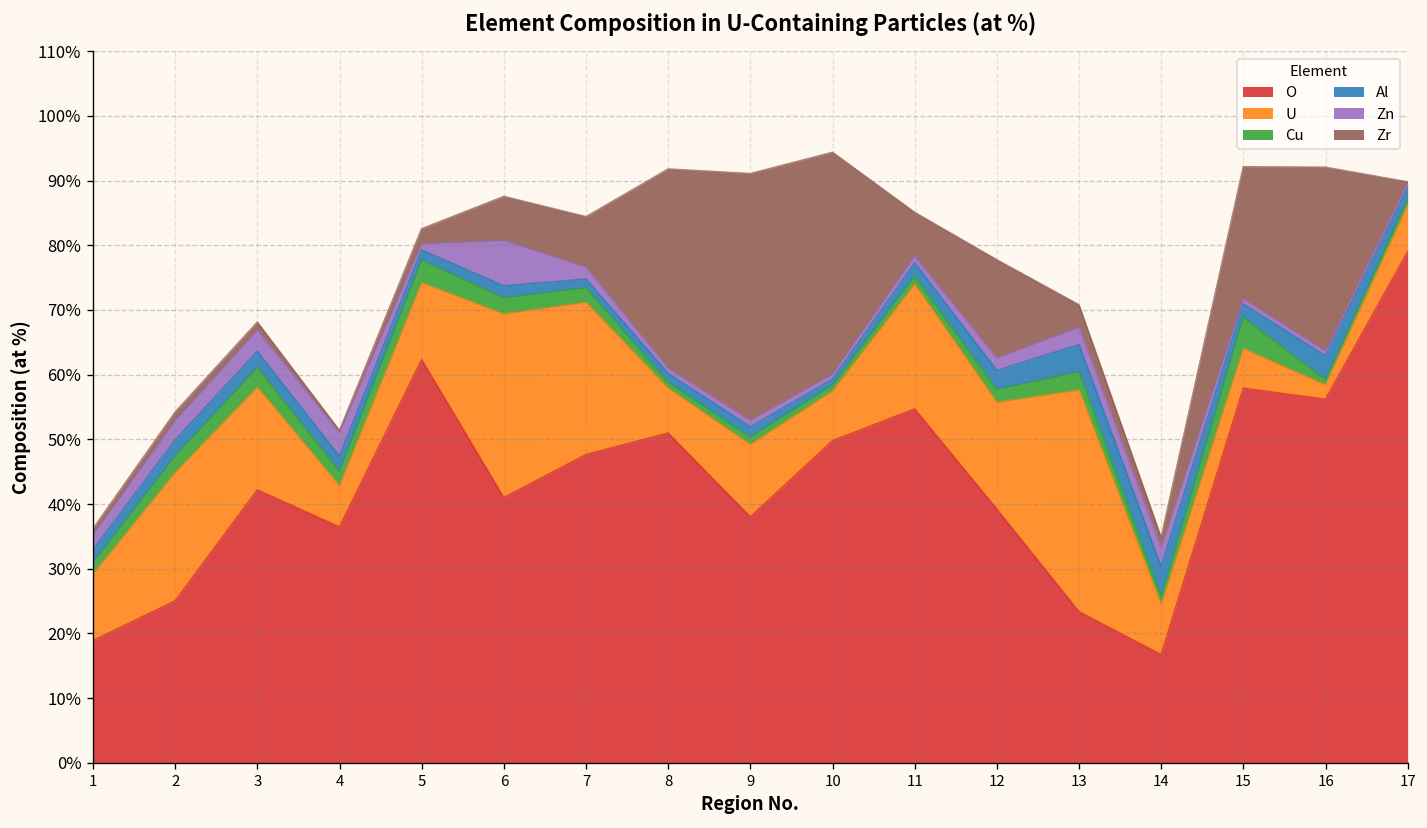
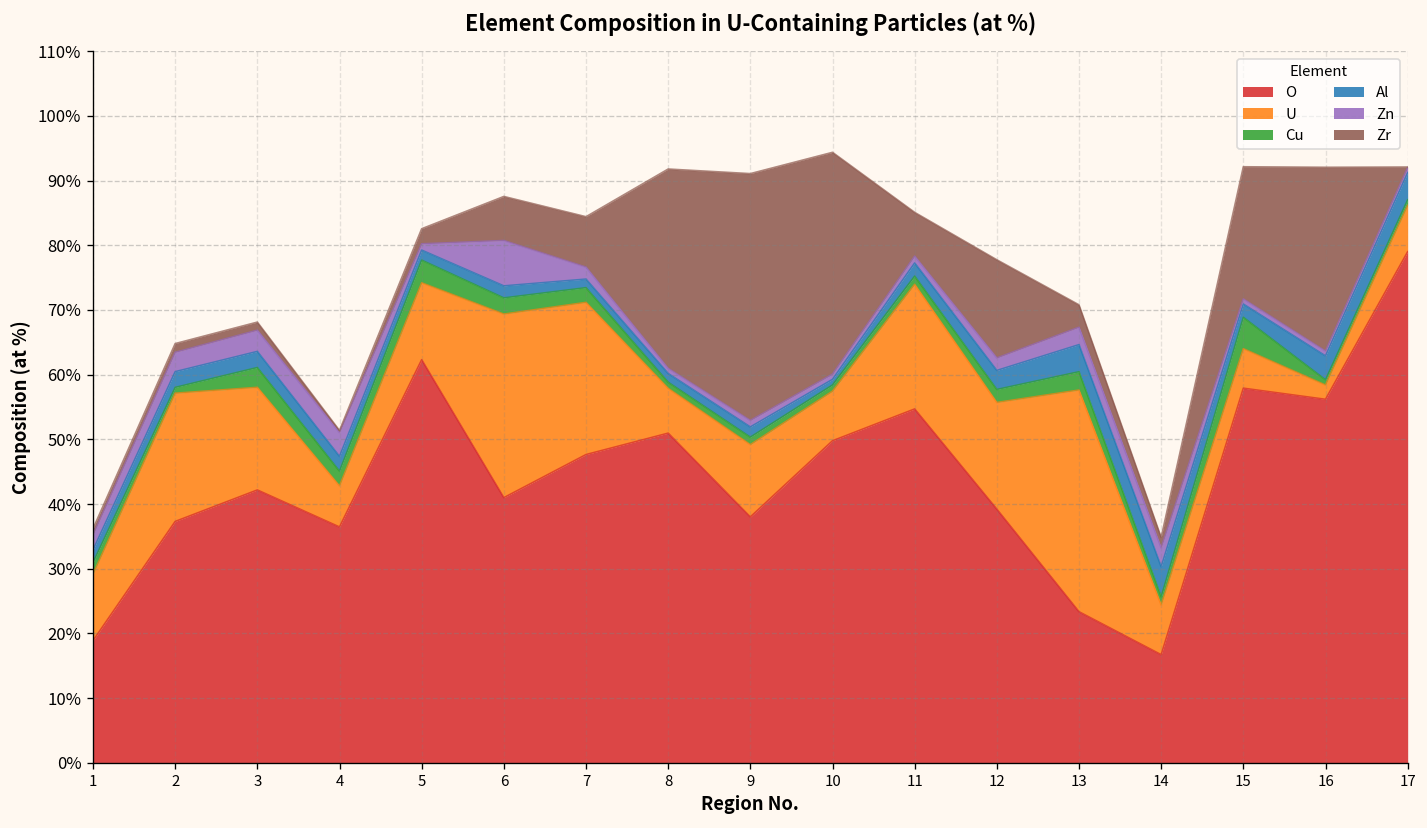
  {
    "O": {
      "1": "19%",
-     "2": "25%",
+     "2": "37%",
      "3": "42%",
      "4": "36%",
      "5": "62%",
      "6": "41%",
      "7": "48%",
      "8": "51%",
      "9": "38%",
      "10": "50%",
      "11": "55%",
      "12": "39%",
      "13": "23%",
      "14": "17%",
      "15": "58%",
      "16": "56%",
      "17": "79%"
    },
    "U": {
      "1": "10%",
      "2": "20%",
      "3": "16%",
      "4": "6%",
      "5": "12%",
      "6": "28%",
      "7": "24%",
      "8": "7%",
      "9": "11%",
      "10": "8%",
      "11": "19%",
      "12": "16%",
      "13": "34%",
      "14": "8%",
      "15": "6%",
      "16": "2%",
      "17": "7%"
    },
    "Cu": {
      "1": "2%",
-     "2": "3%",
+     "2": "1%",
      "3": "3%",
      "4": "2%",
      "5": "4%",
      "6": "3%",
      "7": "2%",
      "8": "1%",
      "9": "1%",
      "10": "1%",
      "11": "1%",
      "12": "2%",
      "13": "3%",
      "14": "1%",
      "15": "5%",
      "16": "1%",
      "17": "1%"
    },
    "Al": {
      "1": "2%",
      "2": "2%",
      "3": "2%",
      "4": "2%",
      "5": "2%",
      "6": "2%",
      "7": "1%",
      "8": "1%",
      "9": "2%",
      "10": "1%",
      "11": "2%",
      "12": "3%",
      "13": "4%",
      "14": "5%",
      "15": "2%",
      "16": "4%",
-     "17": "2%"
+     "17": "4%"
    },
    "Zn": {
      "1": "2%",
      "2": "3%",
      "3": "3%",
      "5": "1%",
      "6": "7%",
      "7": "2%",
      "8": "1%",
      "9": "1%",
      "10": "1%",
      "11": "1%",
      "12": "2%",
      "13": "3%",
      "14": "3%",
      "15": "1%",
      "16": "1%"
    },
    "Zr": {
      "1": "1%",
      "2": "1%",
      "3": "1%",
      "5": "2%",
      "6": "7%",
      "7": "8%",
      "8": "31%",
      "9": "38%",
      "10": "34%",
      "11": "7%",
      "12": "15%",
      "13": "3%",
      "14": "2%",
      "15": "20%",
      "16": "28%"
    }
  }
